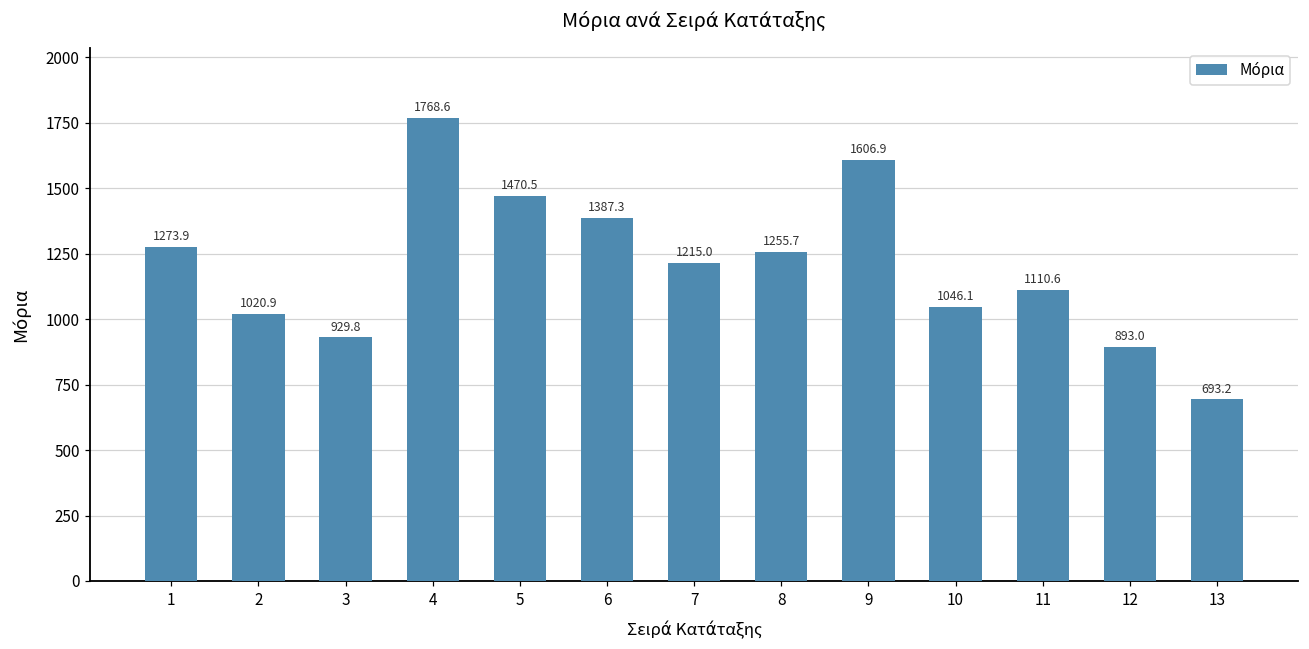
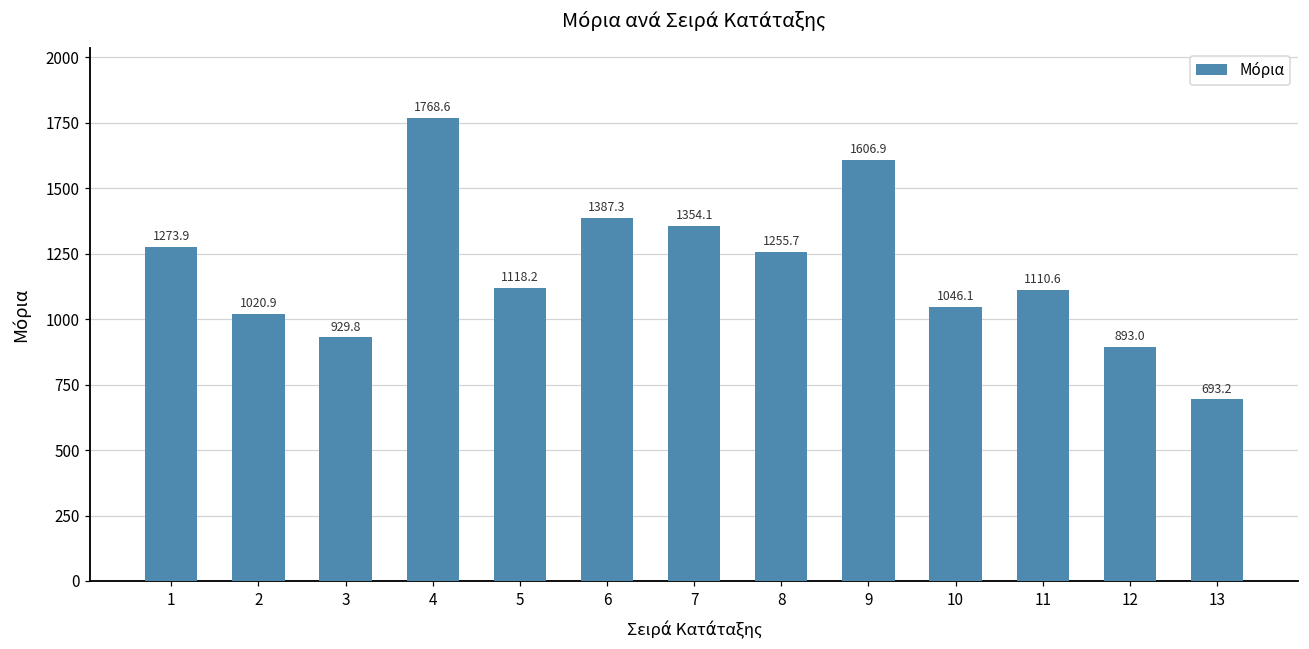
  {
    "1": 1273.9,
    "2": 1020.9,
    "3": 929.8,
    "4": 1768.6,
-   "5": 1470.5,
+   "5": 1118.2,
    "6": 1387.3,
-   "7": 1215.0,
+   "7": 1354.1,
    "8": 1255.7,
    "9": 1606.9,
    "10": 1046.1,
    "11": 1110.6,
    "12": 893.0,
    "13": 693.2
  }
